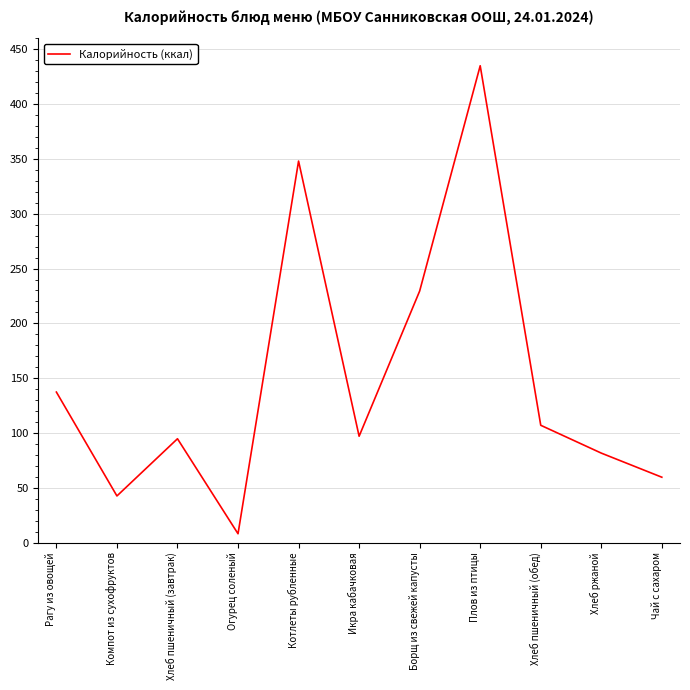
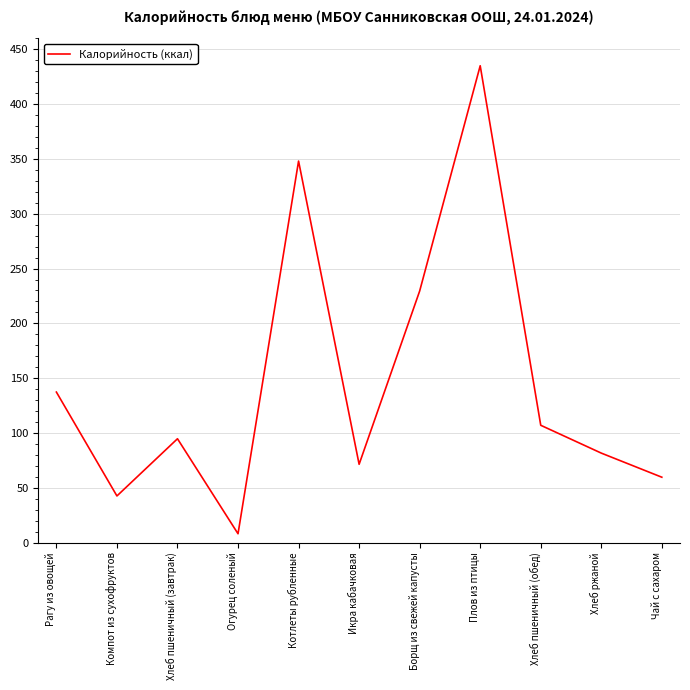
  {
    "Рагу из овощей": 137,
    "Компот из сухофруктов": 43,
    "Хлеб пшеничный (завтрак)": 95,
    "Огурец соленый": 8,
    "Котлеты рубленные": 348,
-   "Икра кабачковая": 97,
+   "Икра кабачковая": 71,
    "Борщ из свежей капусты": 230,
    "Плов из птицы": 435,
    "Хлеб пшеничный (обед)": 107,
    "Хлеб ржаной": 82,
    "Чай с сахаром": 60
  }
